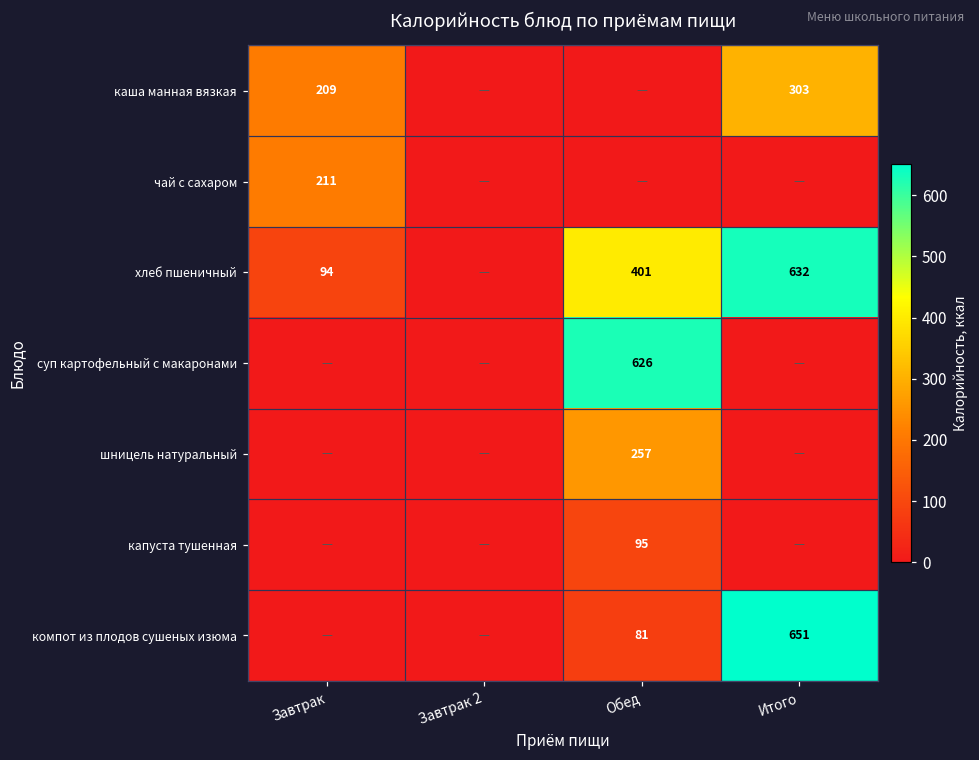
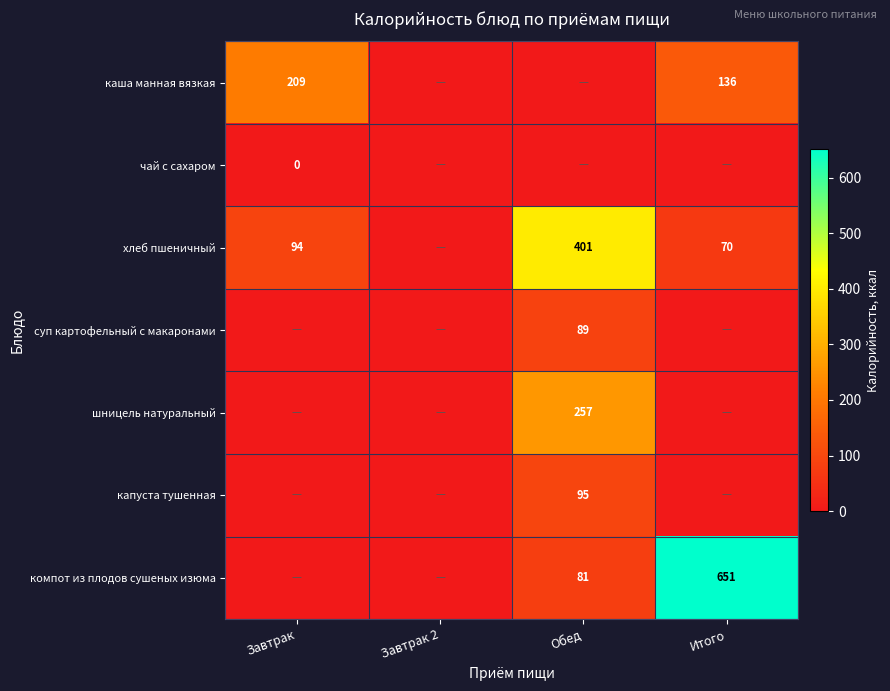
  {
    "каша манная вязкая": {
      "Завтрак": 209,
-     "Итого": 303
+     "Итого": 136
    },
    "чай с сахаром": {
-     "Завтрак": 211
+     "Завтрак": 0
    },
    "хлеб пшеничный": {
      "Завтрак": 94,
      "Обед": 401,
-     "Итого": 632
+     "Итого": 70
    },
    "суп картофельный с макаронами": {
-     "Обед": 626
+     "Обед": 89
    },
    "шницель натуральный": {
      "Обед": 257
    },
    "капуста тушенная": {
      "Обед": 95
    },
    "компот из плодов сушеных изюма": {
      "Обед": 81,
      "Итого": 651
    }
  }
